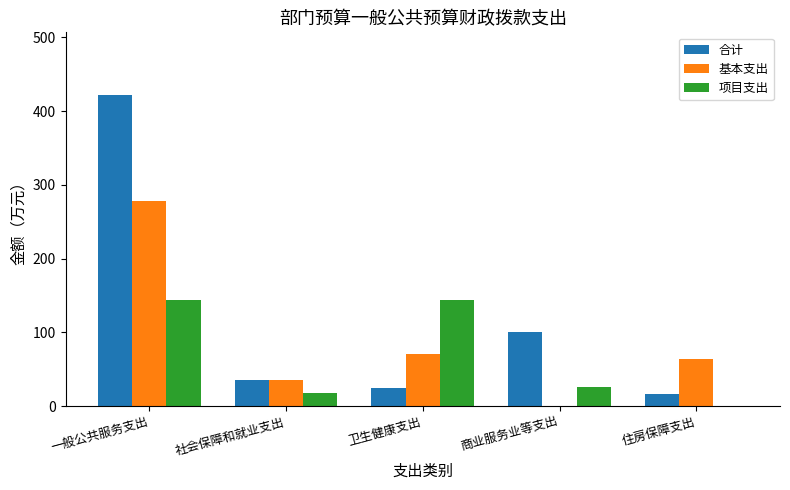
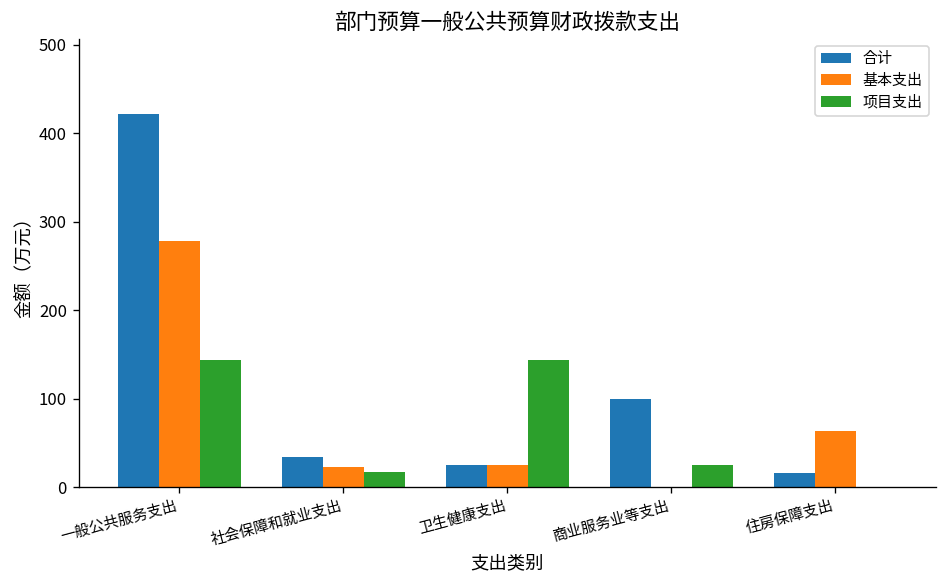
  {
    "合计": {
      "一般公共服务支出": 420,
      "社会保障和就业支出": 30,
      "卫生健康支出": 20,
      "商业服务业等支出": 100,
      "住房保障支出": 20
    },
    "基本支出": {
      "一般公共服务支出": 280,
-     "社会保障和就业支出": 30,
-     "卫生健康支出": 70,
+     "社会保障和就业支出": 20,
+     "卫生健康支出": 20,
      "商业服务业等支出": 0,
      "住房保障支出": 60
    },
    "项目支出": {
      "一般公共服务支出": 140,
      "社会保障和就业支出": 20,
      "卫生健康支出": 140,
      "商业服务业等支出": 30,
      "住房保障支出": 0
    }
  }
